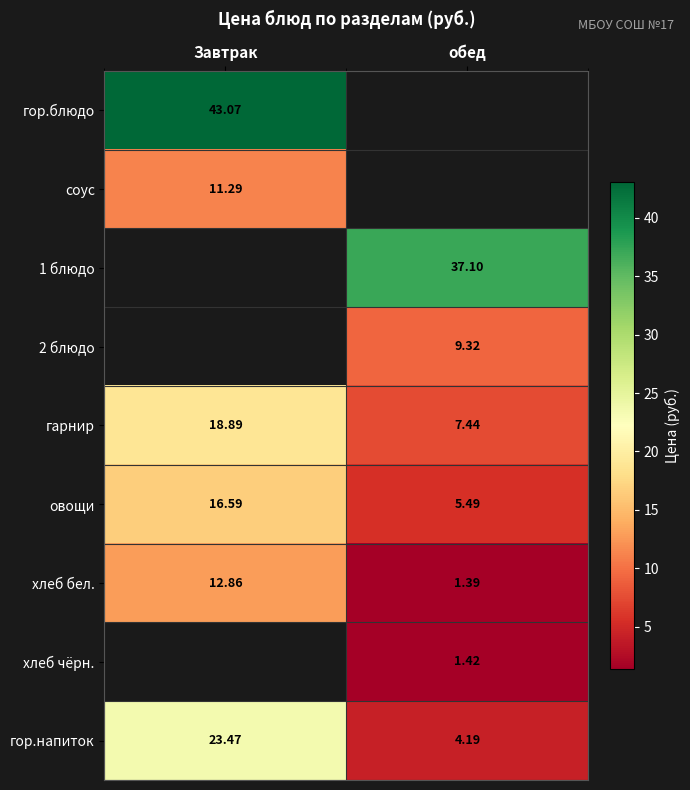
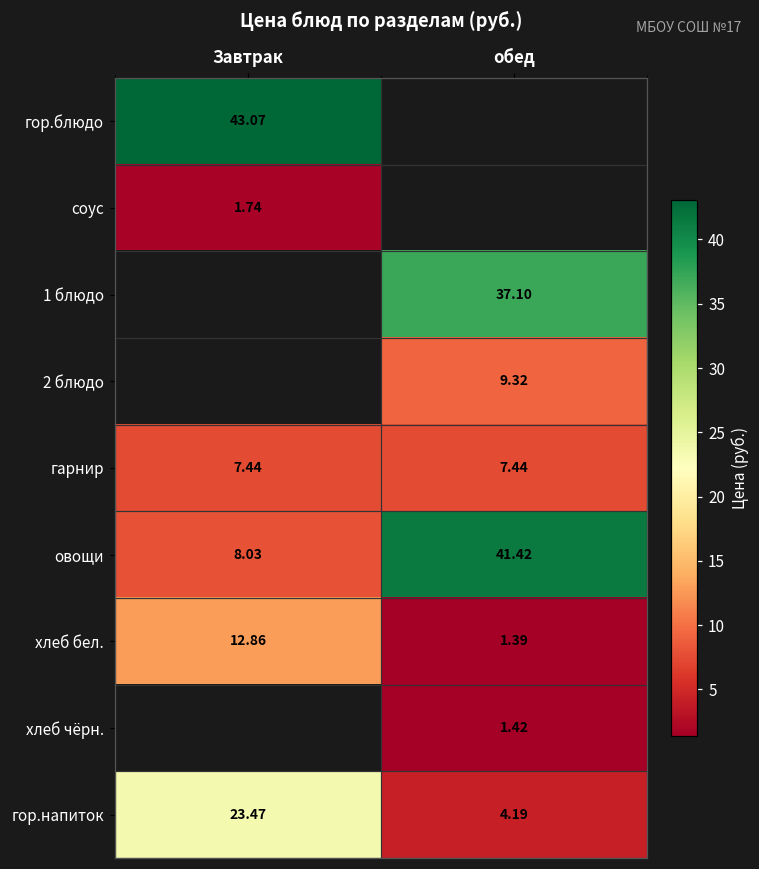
  {
    "гор.блюдо": {
      "Завтрак": 43.07
    },
    "соус": {
-     "Завтрак": 11.29
+     "Завтрак": 1.74
    },
    "1 блюдо": {
      "обед": 37.10
    },
    "2 блюдо": {
      "обед": 9.32
    },
    "гарнир": {
-     "Завтрак": 18.89,
+     "Завтрак": 7.44,
      "обед": 7.44
    },
    "овощи": {
-     "Завтрак": 16.59,
-     "обед": 5.49
+     "Завтрак": 8.03,
+     "обед": 41.42
    },
    "хлеб бел.": {
      "Завтрак": 12.86,
      "обед": 1.39
    },
    "хлеб чёрн.": {
      "обед": 1.42
    },
    "гор.напиток": {
      "Завтрак": 23.47,
      "обед": 4.19
    }
  }
